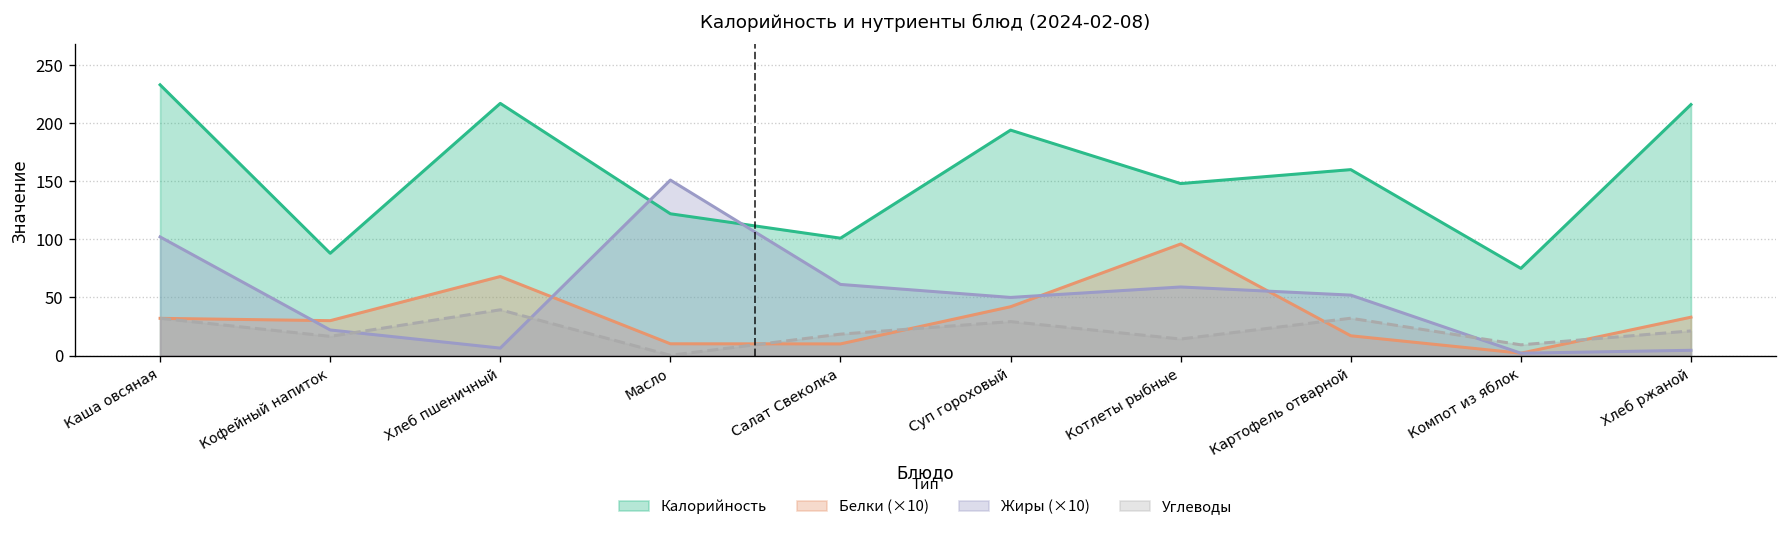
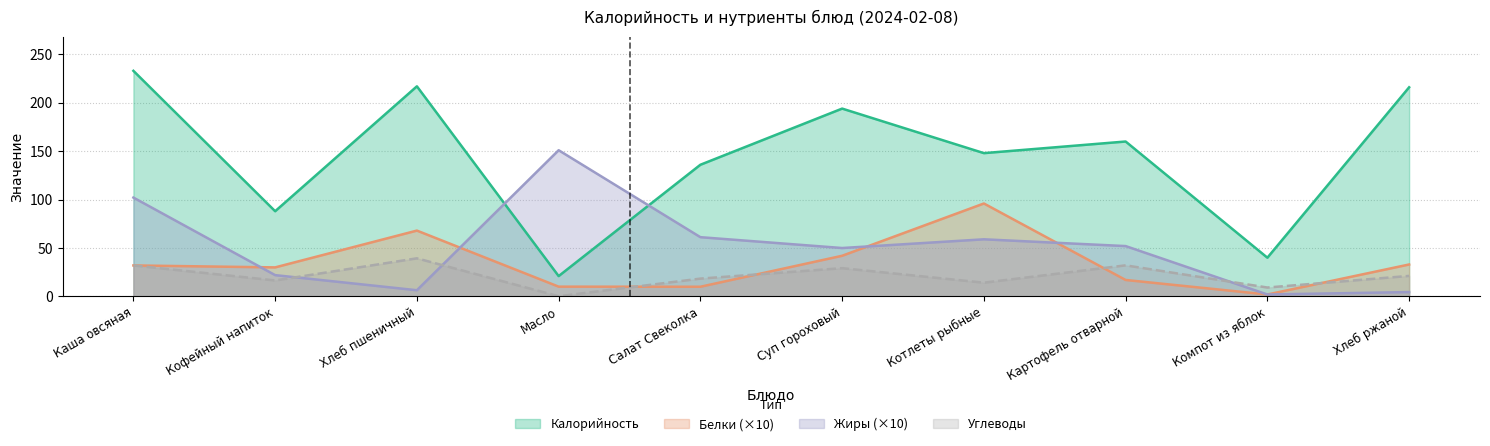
  {
    "Калорийность": {
      "Каша овсяная": 230,
      "Кофейный напиток": 90,
      "Хлеб пшеничный": 220,
-     "Масло": 120,
-     "Салат Свеколка": 100,
+     "Масло": 20,
+     "Салат Свеколка": 140,
      "Суп гороховый": 190,
      "Котлеты рыбные": 150,
      "Картофель отварной": 160,
-     "Компот из яблок": 80,
+     "Компот из яблок": 40,
      "Хлеб ржаной": 220
    }
  }
